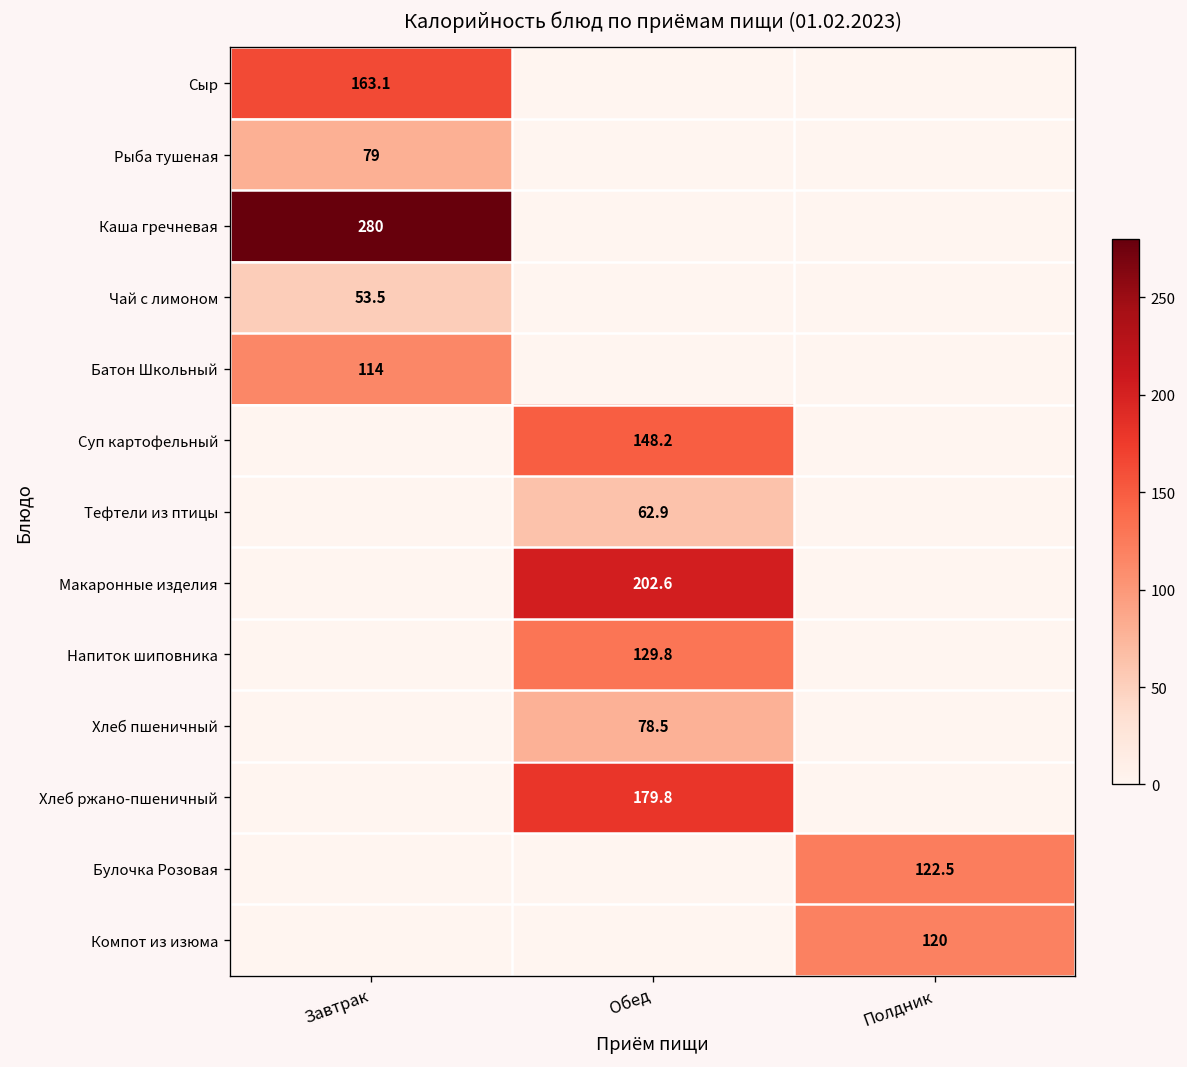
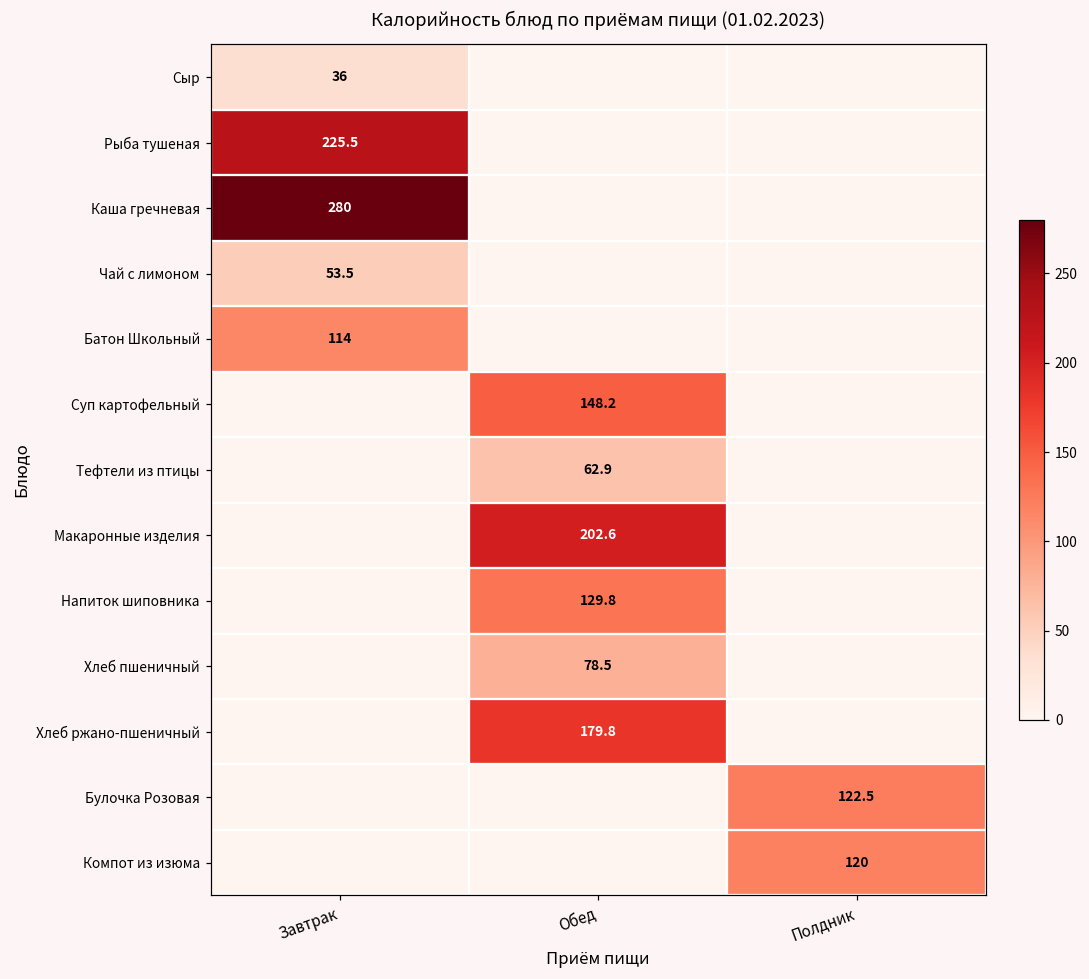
  {
    "Сыр": {
-     "Завтрак": 163.1
+     "Завтрак": 36
    },
    "Рыба тушеная": {
-     "Завтрак": 79
+     "Завтрак": 225.5
    },
    "Каша гречневая": {
      "Завтрак": 280
    },
    "Чай с лимоном": {
      "Завтрак": 53.5
    },
    "Батон Школьный": {
      "Завтрак": 114
    },
    "Суп картофельный": {
      "Обед": 148.2
    },
    "Тефтели из птицы": {
      "Обед": 62.9
    },
    "Макаронные изделия": {
      "Обед": 202.6
    },
    "Напиток шиповника": {
      "Обед": 129.8
    },
    "Хлеб пшеничный": {
      "Обед": 78.5
    },
    "Хлеб ржано-пшеничный": {
      "Обед": 179.8
    },
    "Булочка Розовая": {
      "Полдник": 122.5
    },
    "Компот из изюма": {
      "Полдник": 120
    }
  }
